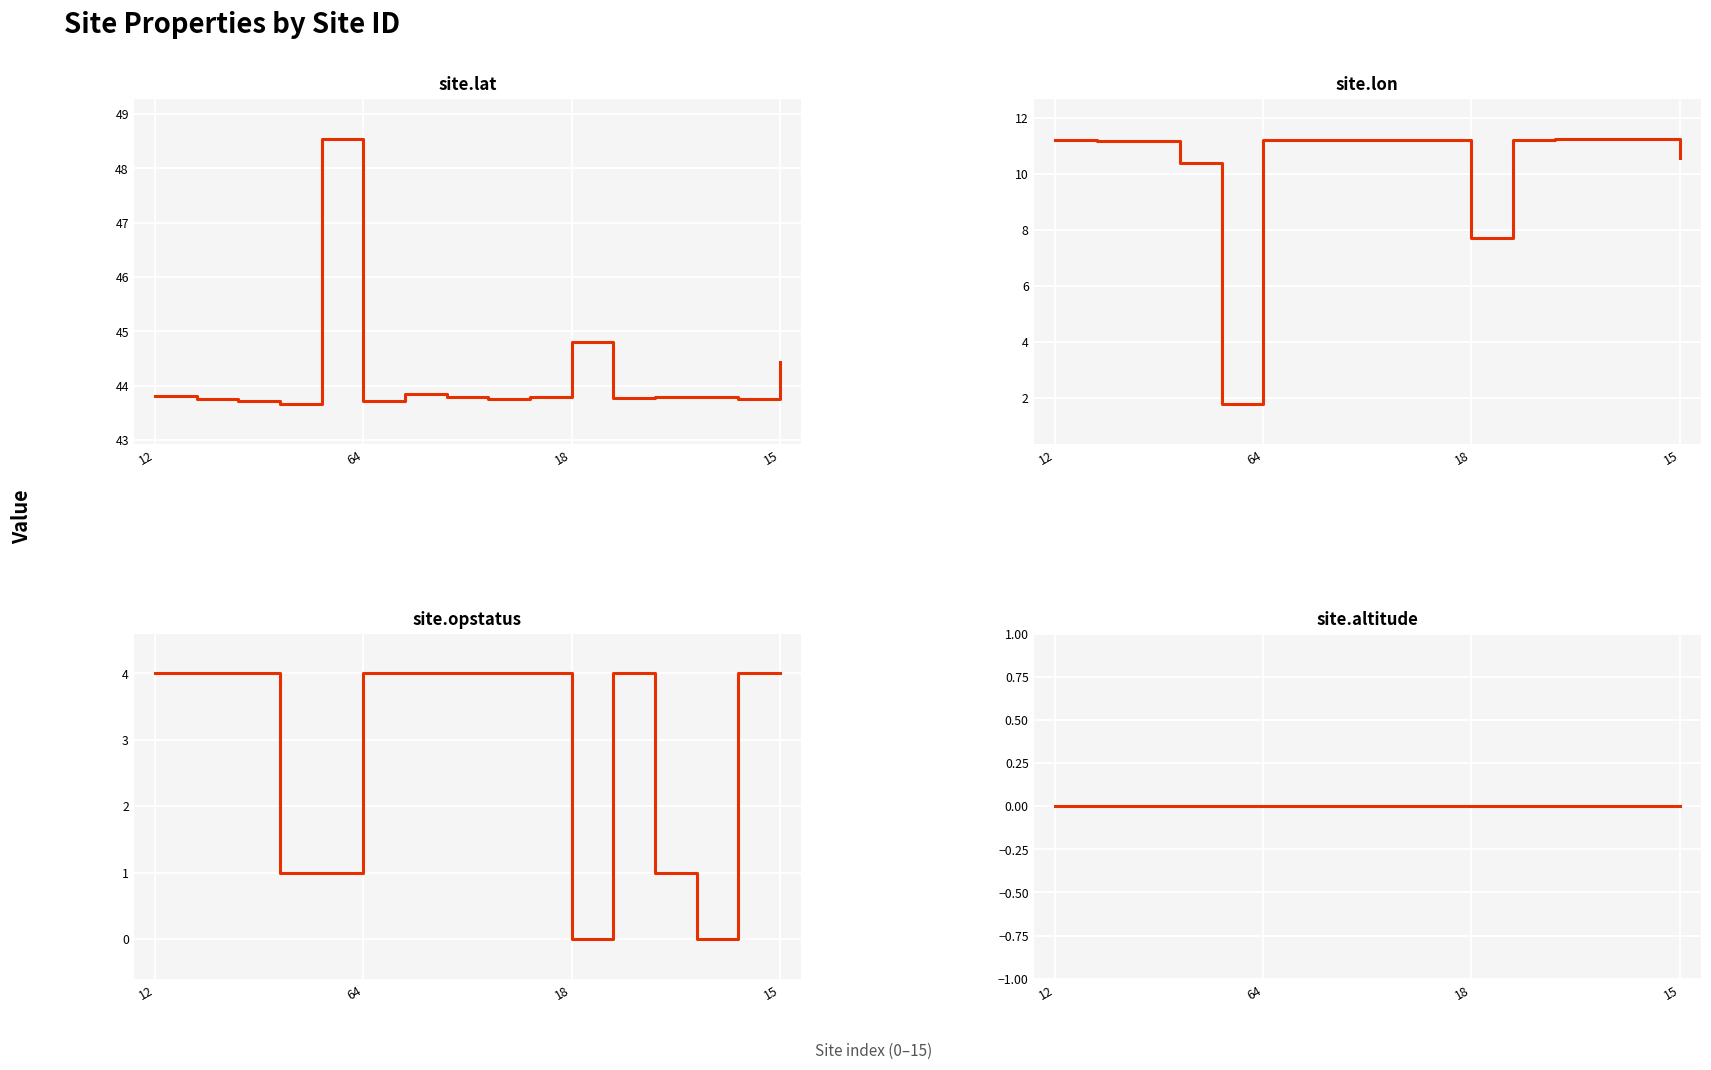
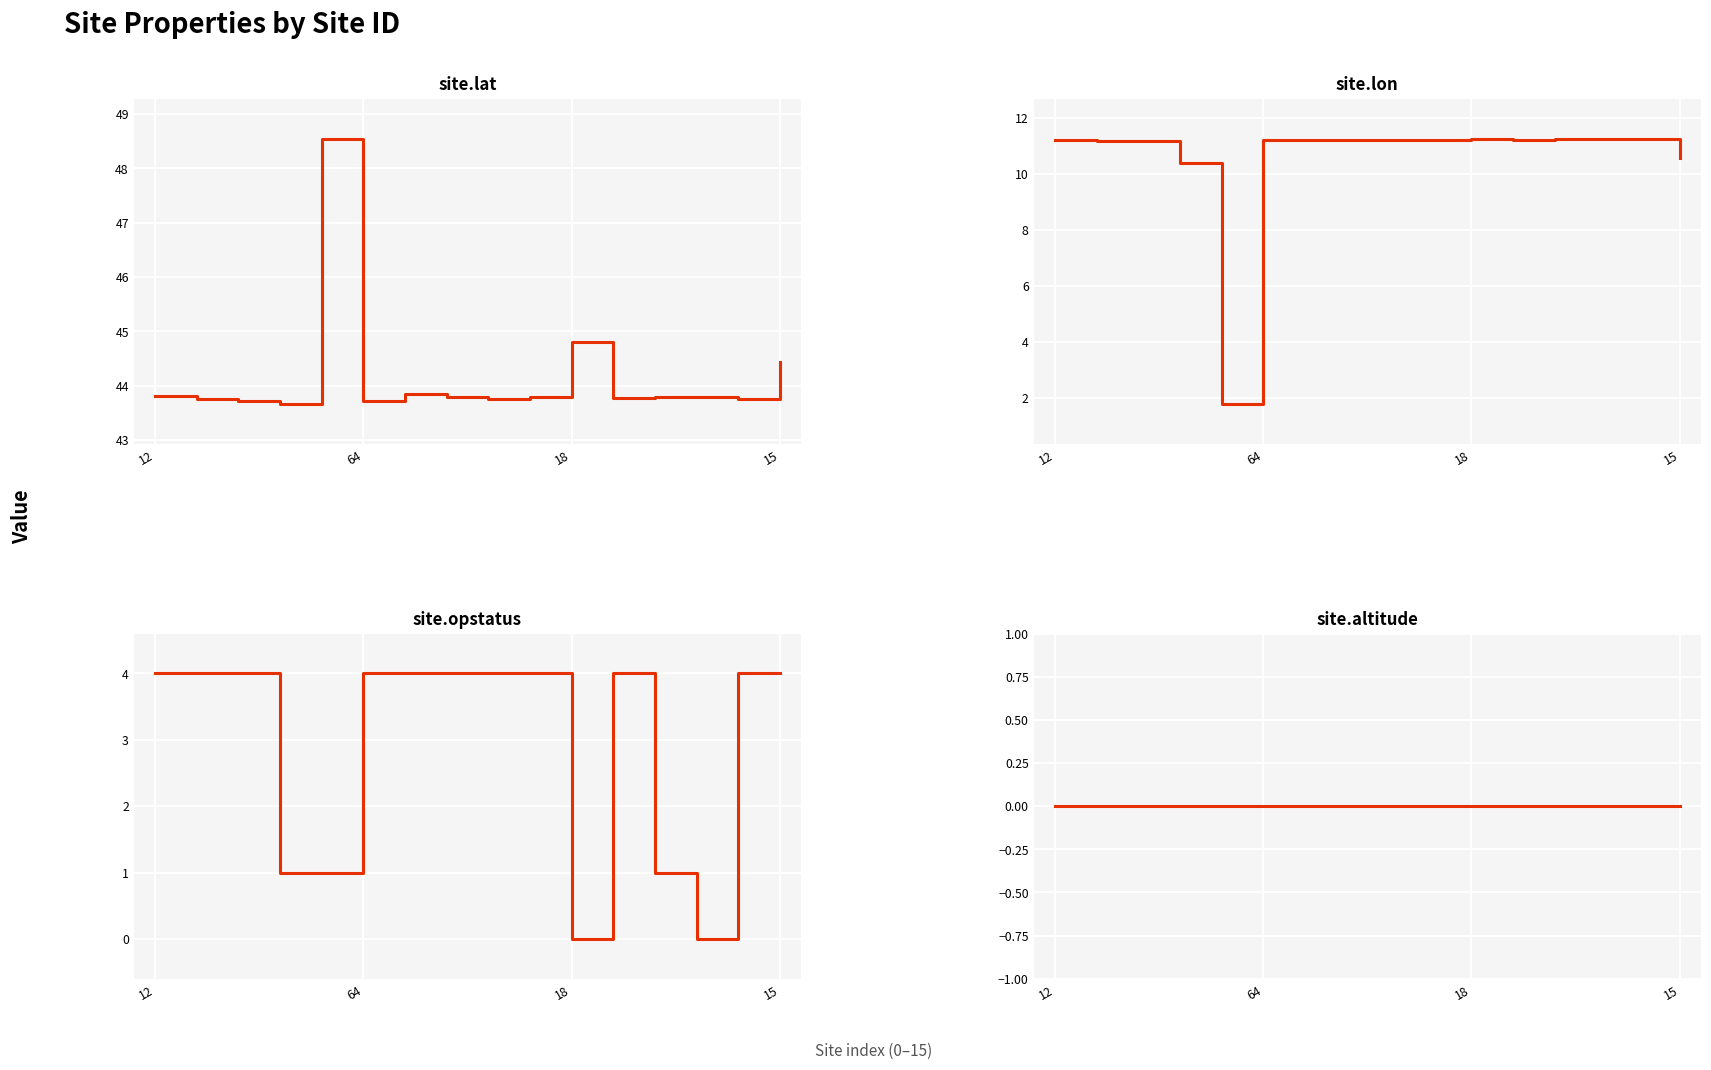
  {
    "site.lat": {
      "64": 43.7,
      "18": 44.8,
      "15": 44.4
    },
    "site.lon": {
      "64": 11.2,
-     "18": 7.7,
+     "18": 11.2,
      "15": 10.6
    },
    "site.opstatus": {
      "64": 4.0,
      "18": 0.0,
      "15": 4.0
    },
    "site.altitude": {
      "64": 0.00,
      "18": 0.00,
      "15": 0.00
    }
  }
